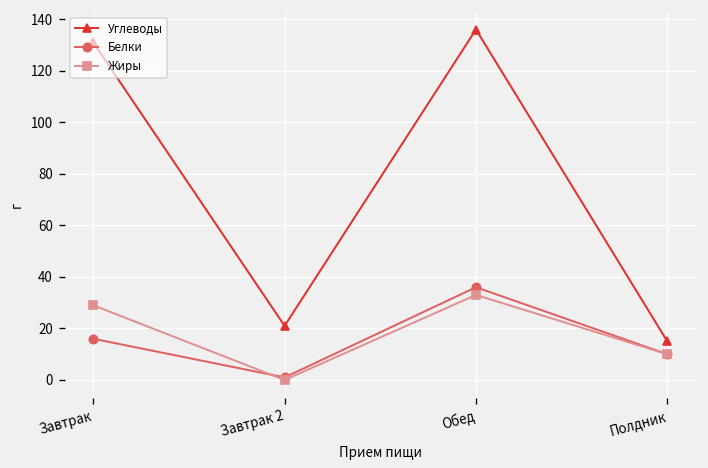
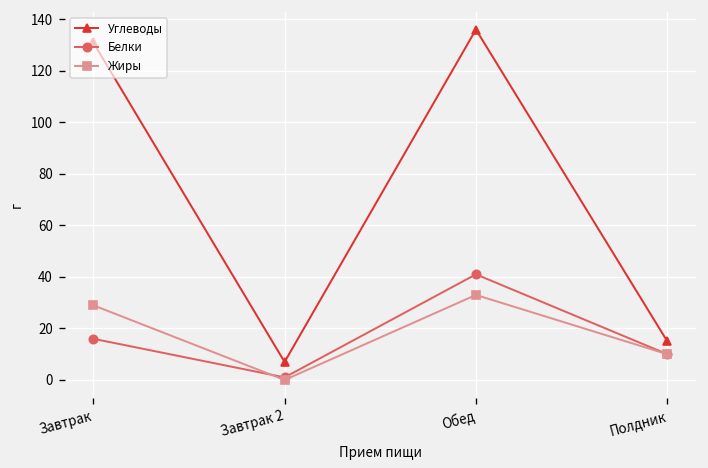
  {
    "Углеводы": {
-     "Завтрак 2": 21,
+     "Завтрак 2": 7,
      "Обед": 136,
      "Полдник": 15
    },
    "Белки": {
      "Завтрак": 16,
-     "Обед": 36
+     "Обед": 41
    },
    "Жиры": {
      "Завтрак": 29,
      "Обед": 33
    }
  }
